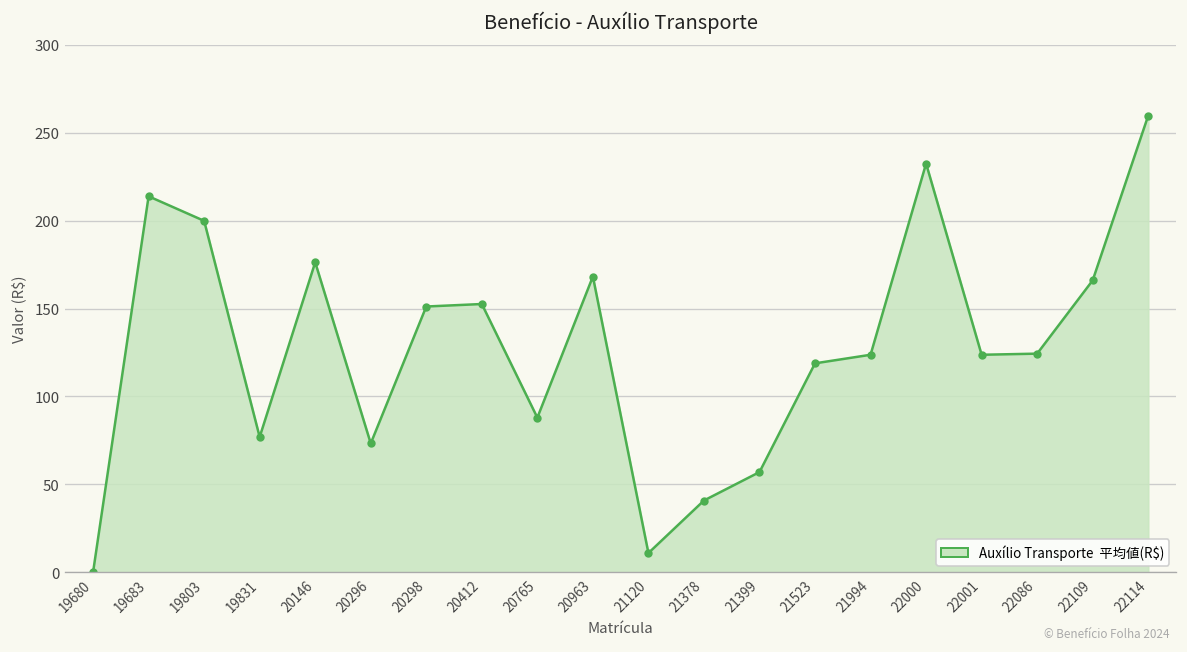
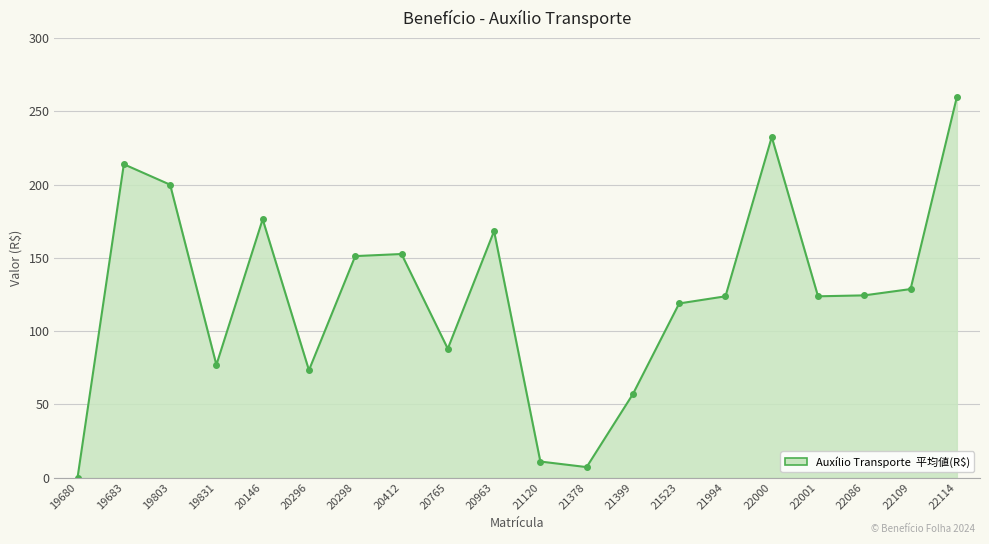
  {
    "19680": 0,
    "19683": 214,
    "19803": 200,
    "19831": 77,
    "20146": 176,
    "20296": 73,
    "20298": 151,
    "20412": 153,
    "20765": 88,
    "20963": 168,
    "21120": 11,
-   "21378": 41,
+   "21378": 7,
    "21399": 57,
    "21523": 119,
    "21994": 124,
    "22000": 233,
    "22001": 124,
    "22086": 124,
-   "22109": 166,
+   "22109": 129,
    "22114": 260
  }
